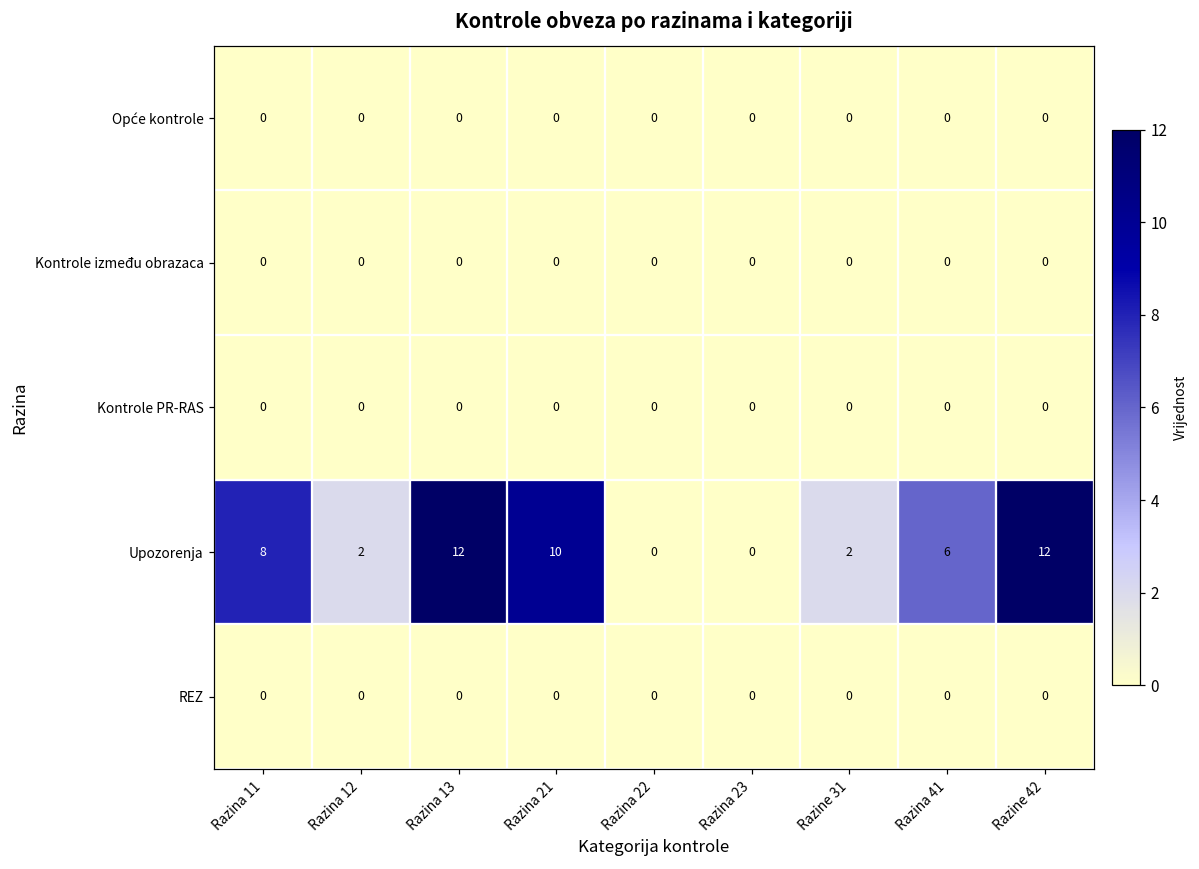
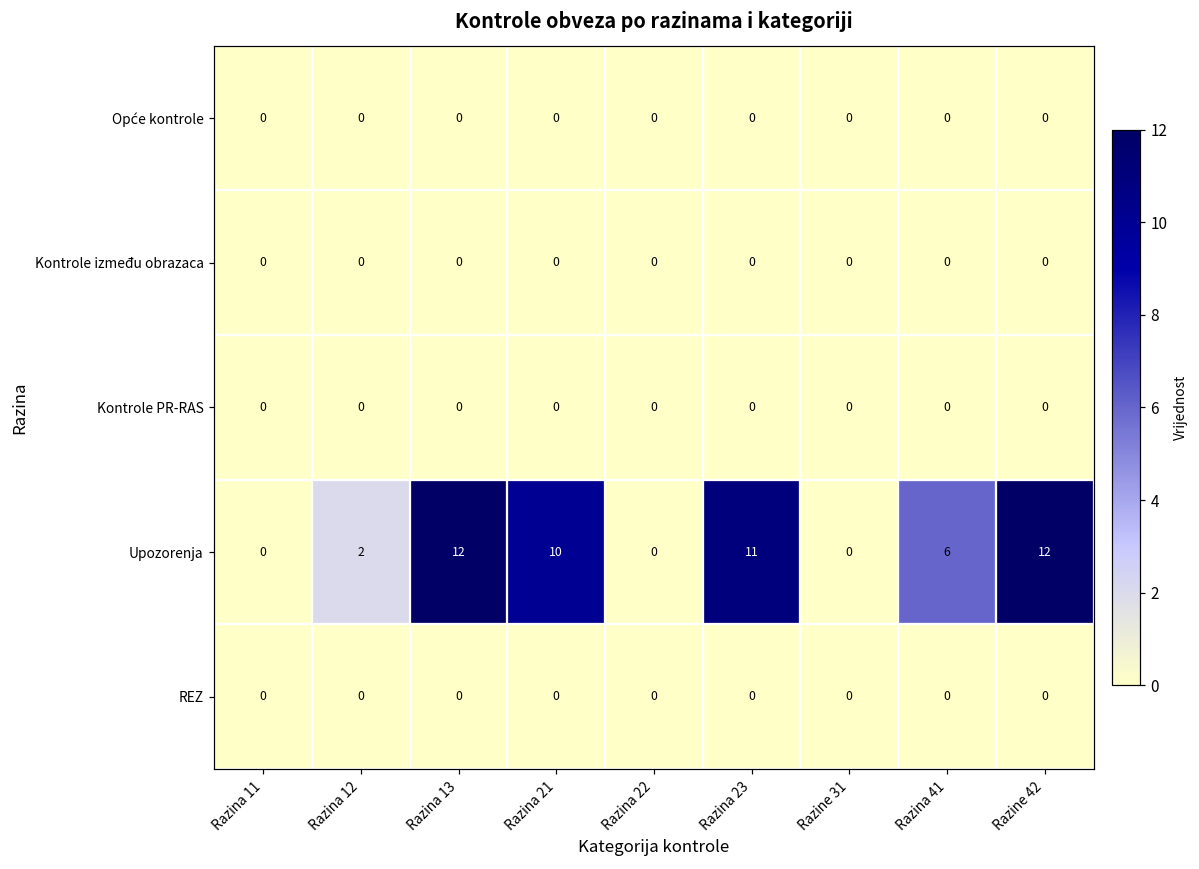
  {
    "Opće kontrole": {
      "Razina 11": 0,
      "Razina 12": 0,
      "Razina 13": 0,
      "Razina 21": 0,
      "Razina 22": 0,
      "Razina 23": 0,
      "Razine 31": 0,
      "Razina 41": 0,
      "Razine 42": 0
    },
    "Kontrole između obrazaca": {
      "Razina 11": 0,
      "Razina 12": 0,
      "Razina 13": 0,
      "Razina 21": 0,
      "Razina 22": 0,
      "Razina 23": 0,
      "Razine 31": 0,
      "Razina 41": 0,
      "Razine 42": 0
    },
    "Kontrole PR-RAS": {
      "Razina 11": 0,
      "Razina 12": 0,
      "Razina 13": 0,
      "Razina 21": 0,
      "Razina 22": 0,
      "Razina 23": 0,
      "Razine 31": 0,
      "Razina 41": 0,
      "Razine 42": 0
    },
    "Upozorenja": {
-     "Razina 11": 8,
+     "Razina 11": 0,
      "Razina 12": 2,
      "Razina 13": 12,
      "Razina 21": 10,
      "Razina 22": 0,
-     "Razina 23": 0,
-     "Razine 31": 2,
+     "Razina 23": 11,
+     "Razine 31": 0,
      "Razina 41": 6,
      "Razine 42": 12
    },
    "REZ": {
      "Razina 11": 0,
      "Razina 12": 0,
      "Razina 13": 0,
      "Razina 21": 0,
      "Razina 22": 0,
      "Razina 23": 0,
      "Razine 31": 0,
      "Razina 41": 0,
      "Razine 42": 0
    }
  }
